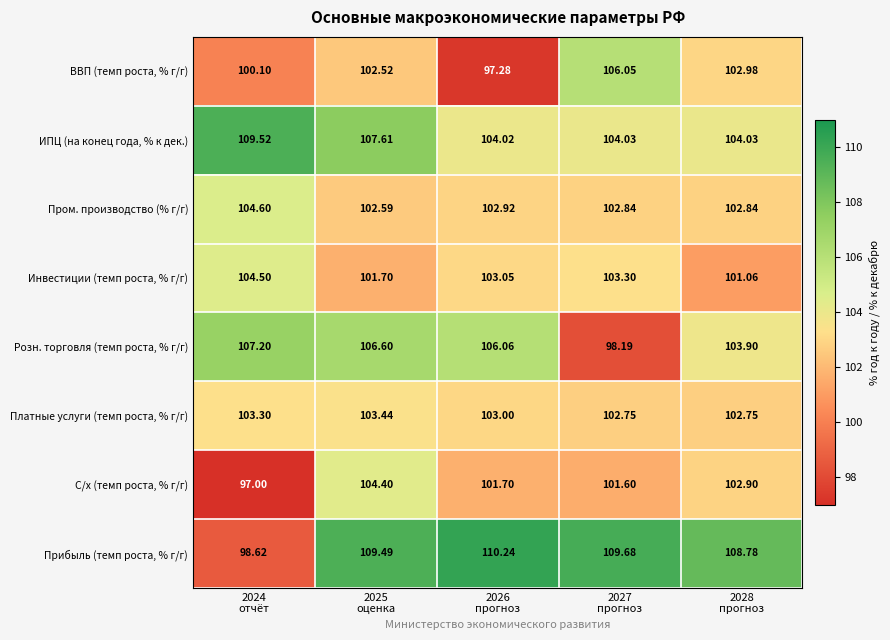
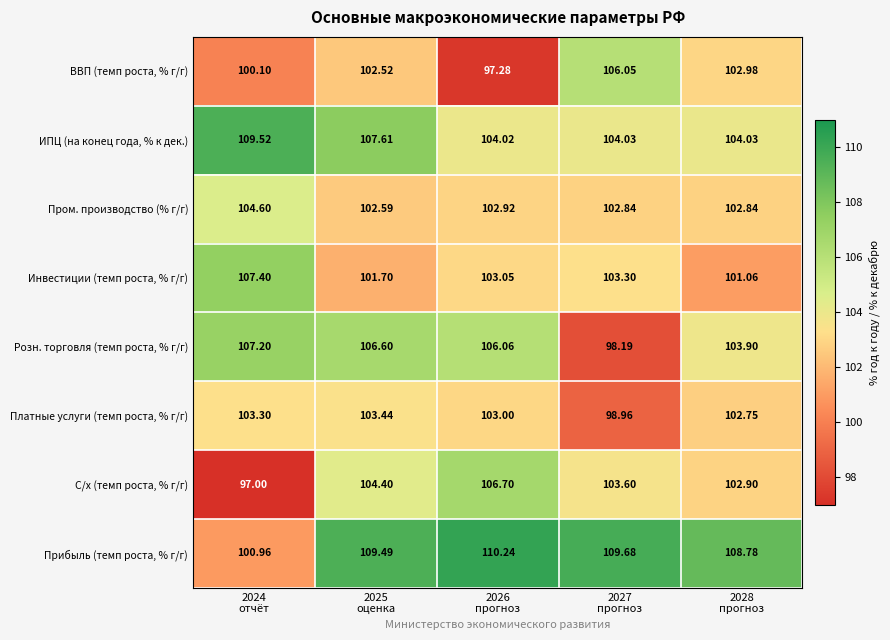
  {
    "ВВП (темп роста, % г/г)": {
      "2024 отчёт": 100.10,
      "2025 оценка": 102.52,
      "2026 прогноз": 97.28,
      "2027 прогноз": 106.05,
      "2028 прогноз": 102.98
    },
    "ИПЦ (на конец года, % к дек.)": {
      "2024 отчёт": 109.52,
      "2025 оценка": 107.61,
      "2026 прогноз": 104.02,
      "2027 прогноз": 104.03,
      "2028 прогноз": 104.03
    },
    "Пром. производство (% г/г)": {
      "2024 отчёт": 104.60,
      "2025 оценка": 102.59,
      "2026 прогноз": 102.92,
      "2027 прогноз": 102.84,
      "2028 прогноз": 102.84
    },
    "Инвестиции (темп роста, % г/г)": {
-     "2024 отчёт": 104.50,
+     "2024 отчёт": 107.40,
      "2025 оценка": 101.70,
      "2026 прогноз": 103.05,
      "2027 прогноз": 103.30,
      "2028 прогноз": 101.06
    },
    "Розн. торговля (темп роста, % г/г)": {
      "2024 отчёт": 107.20,
      "2025 оценка": 106.60,
      "2026 прогноз": 106.06,
      "2027 прогноз": 98.19,
      "2028 прогноз": 103.90
    },
    "Платные услуги (темп роста, % г/г)": {
      "2024 отчёт": 103.30,
      "2025 оценка": 103.44,
      "2026 прогноз": 103.00,
-     "2027 прогноз": 102.75,
+     "2027 прогноз": 98.96,
      "2028 прогноз": 102.75
    },
    "С/х (темп роста, % г/г)": {
      "2024 отчёт": 97.00,
      "2025 оценка": 104.40,
-     "2026 прогноз": 101.70,
-     "2027 прогноз": 101.60,
+     "2026 прогноз": 106.70,
+     "2027 прогноз": 103.60,
      "2028 прогноз": 102.90
    },
    "Прибыль (темп роста, % г/г)": {
-     "2024 отчёт": 98.62,
+     "2024 отчёт": 100.96,
      "2025 оценка": 109.49,
      "2026 прогноз": 110.24,
      "2027 прогноз": 109.68,
      "2028 прогноз": 108.78
    }
  }
